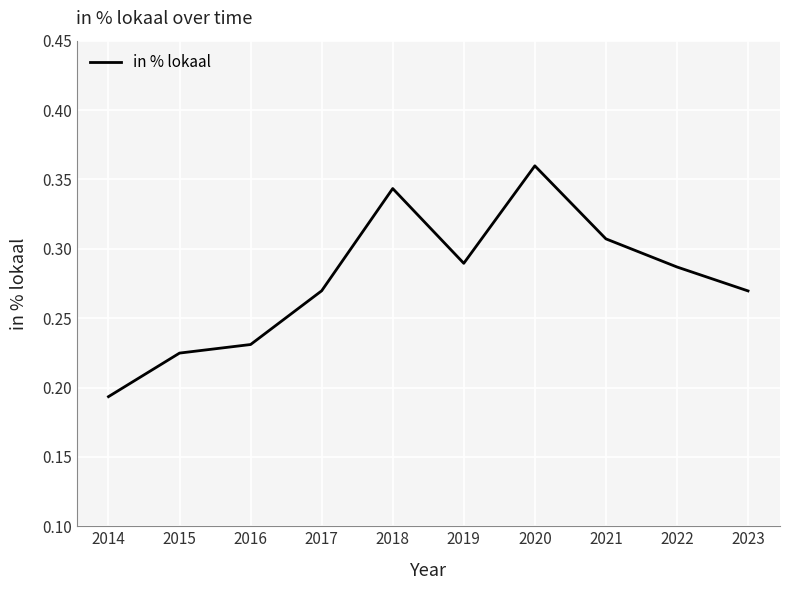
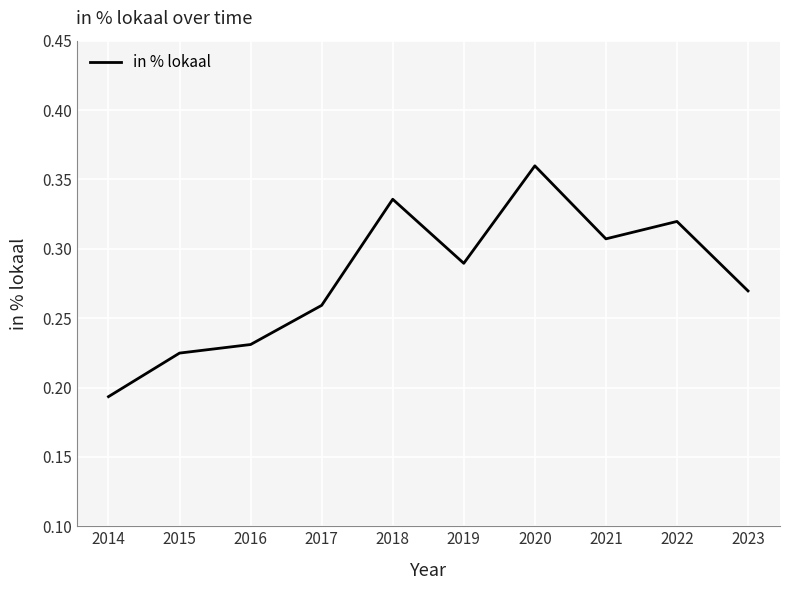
  {
    "2014": 0.193,
    "2015": 0.225,
    "2016": 0.231,
-   "2017": 0.270,
-   "2018": 0.343,
+   "2017": 0.259,
+   "2018": 0.336,
    "2019": 0.290,
    "2020": 0.360,
    "2021": 0.307,
-   "2022": 0.287,
+   "2022": 0.320,
    "2023": 0.270
  }
